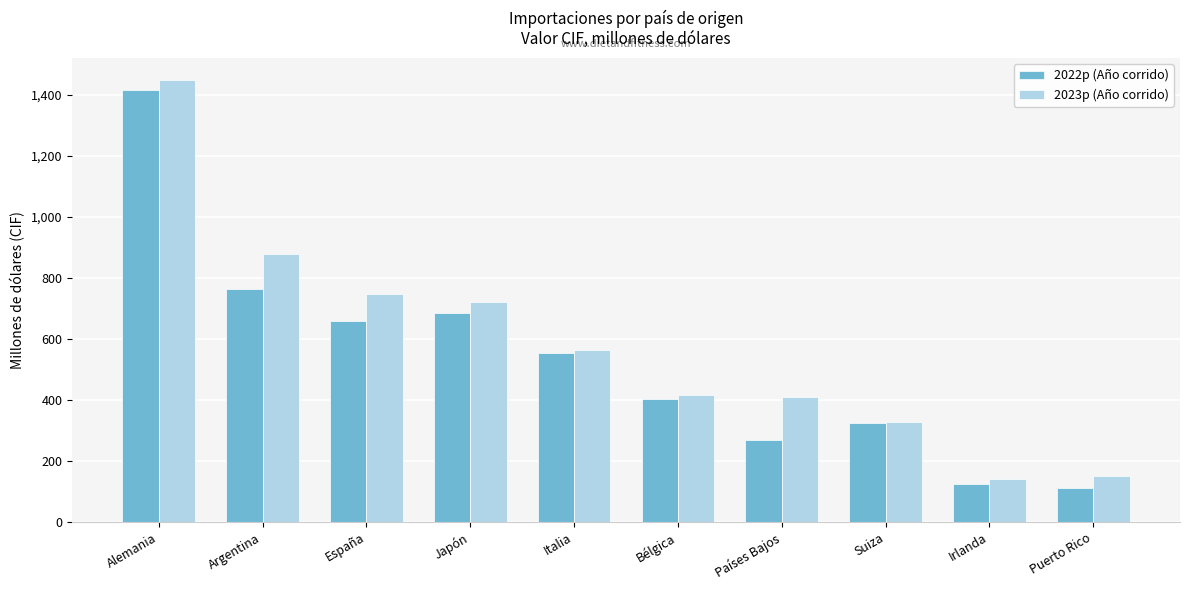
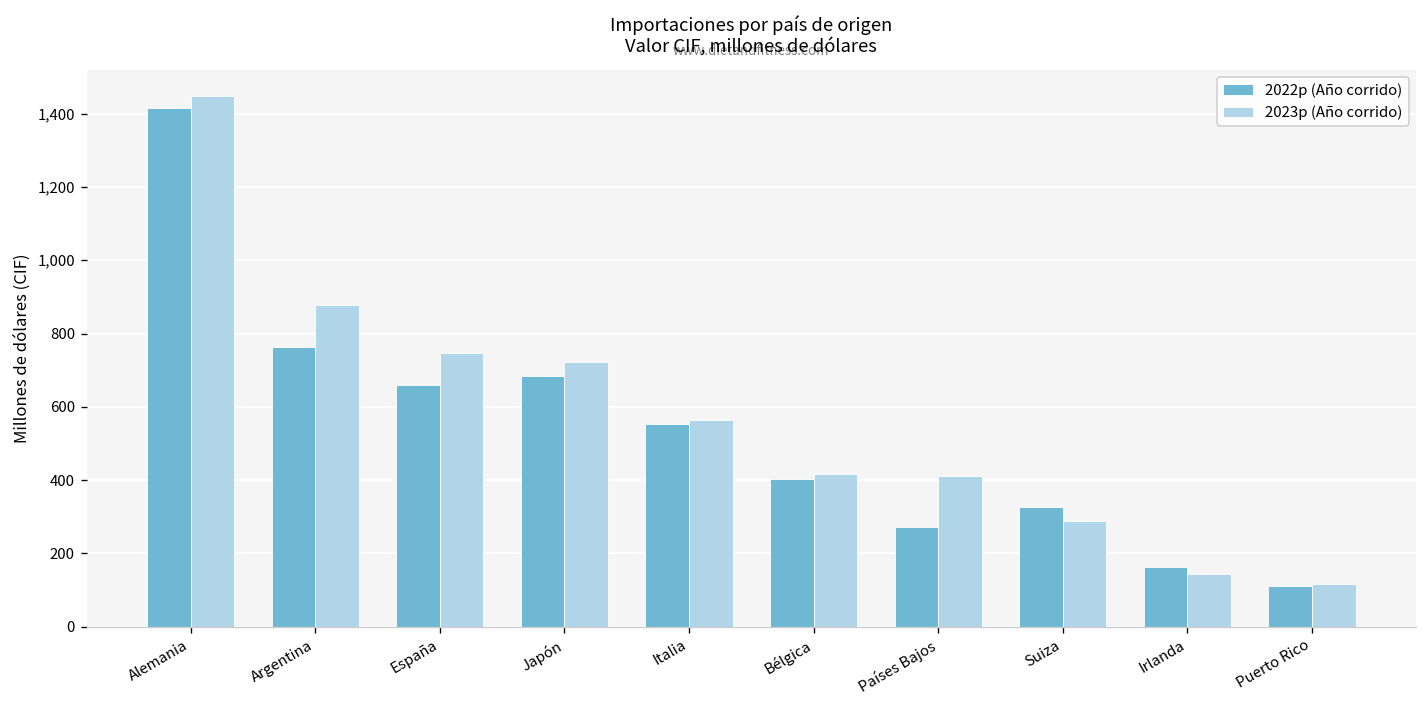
  {
    "2022p (Año corrido)": {
      "Alemania": "1,410",
      "Argentina": "760",
      "España": "660",
      "Japón": "680",
      "Italia": "550",
      "Bélgica": "400",
      "Países Bajos": "270",
      "Suiza": "330",
-     "Irlanda": "130",
+     "Irlanda": "160",
      "Puerto Rico": "110"
    },
    "2023p (Año corrido)": {
      "Alemania": "1,450",
      "Argentina": "880",
      "España": "750",
      "Japón": "720",
      "Italia": "560",
      "Bélgica": "420",
      "Países Bajos": "410",
-     "Suiza": "330",
+     "Suiza": "290",
      "Irlanda": "140",
-     "Puerto Rico": "150"
+     "Puerto Rico": "120"
    }
  }
